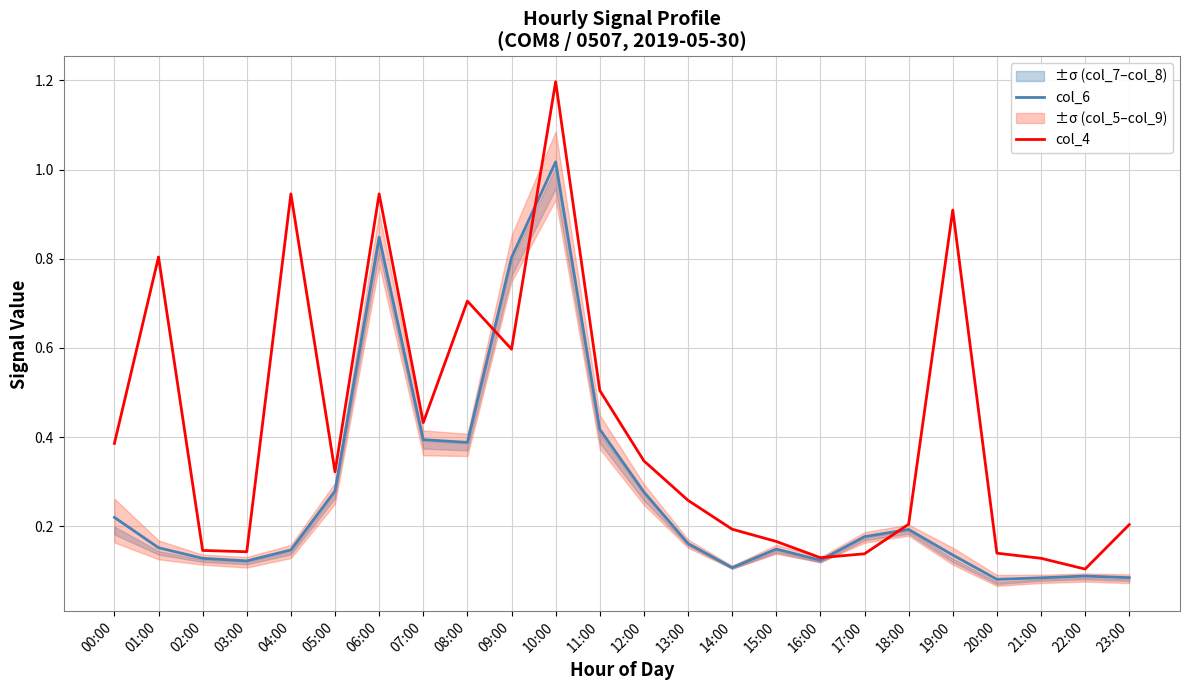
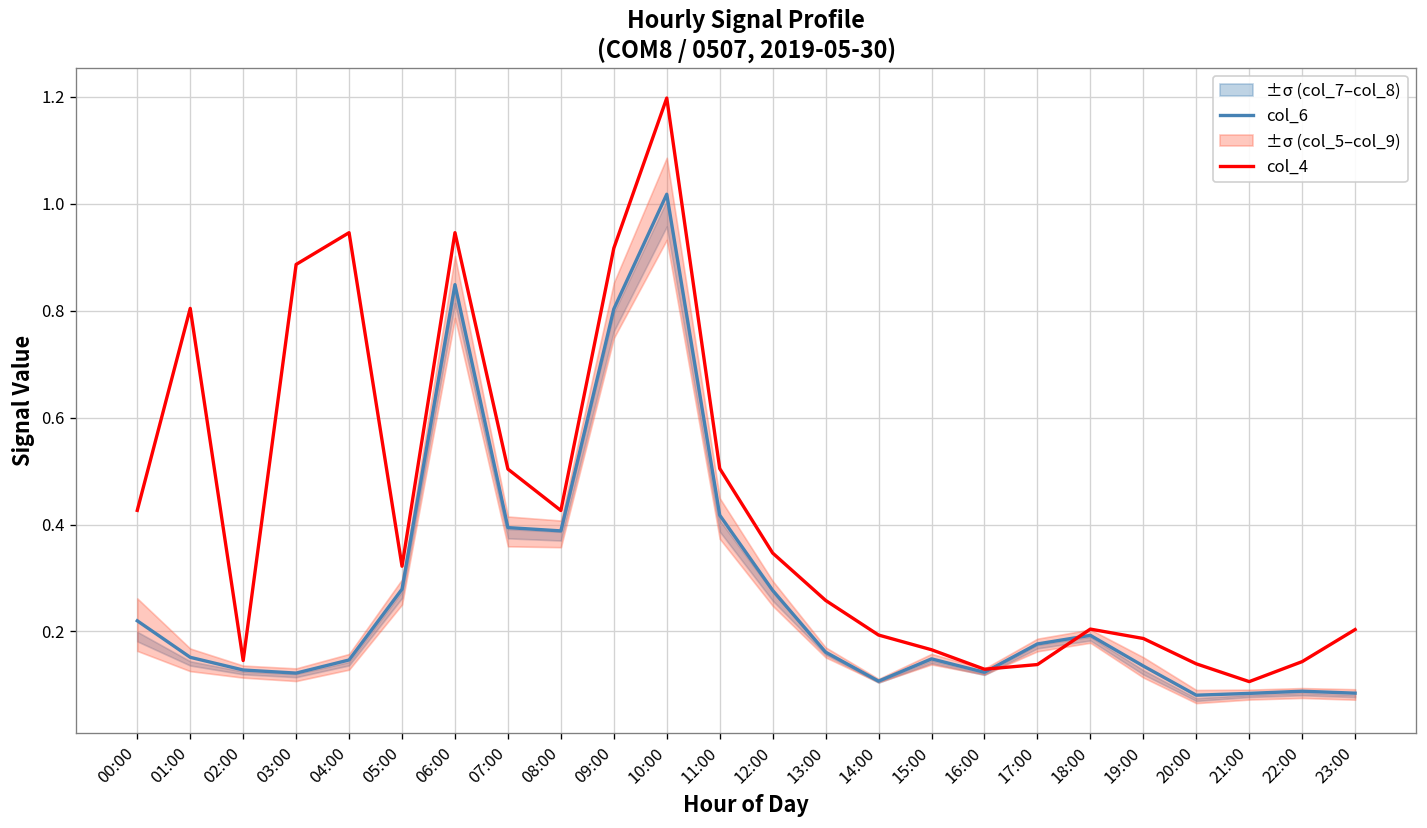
  {
    "col_4": {
-     "00:00": 0.39,
+     "00:00": 0.43,
      "01:00": 0.80,
      "02:00": 0.15,
-     "03:00": 0.14,
+     "03:00": 0.89,
      "04:00": 0.95,
      "05:00": 0.32,
      "06:00": 0.95,
-     "07:00": 0.43,
-     "08:00": 0.71,
-     "09:00": 0.60,
+     "07:00": 0.50,
+     "08:00": 0.43,
+     "09:00": 0.92,
      "10:00": 1.20,
      "11:00": 0.50,
      "12:00": 0.35,
      "13:00": 0.26,
      "14:00": 0.19,
      "15:00": 0.17,
      "17:00": 0.14,
-     "19:00": 0.91,
+     "19:00": 0.19,
      "20:00": 0.14,
-     "21:00": 0.13,
-     "22:00": 0.10,
+     "21:00": 0.11,
+     "22:00": 0.14,
      "23:00": 0.20
    }
  }
